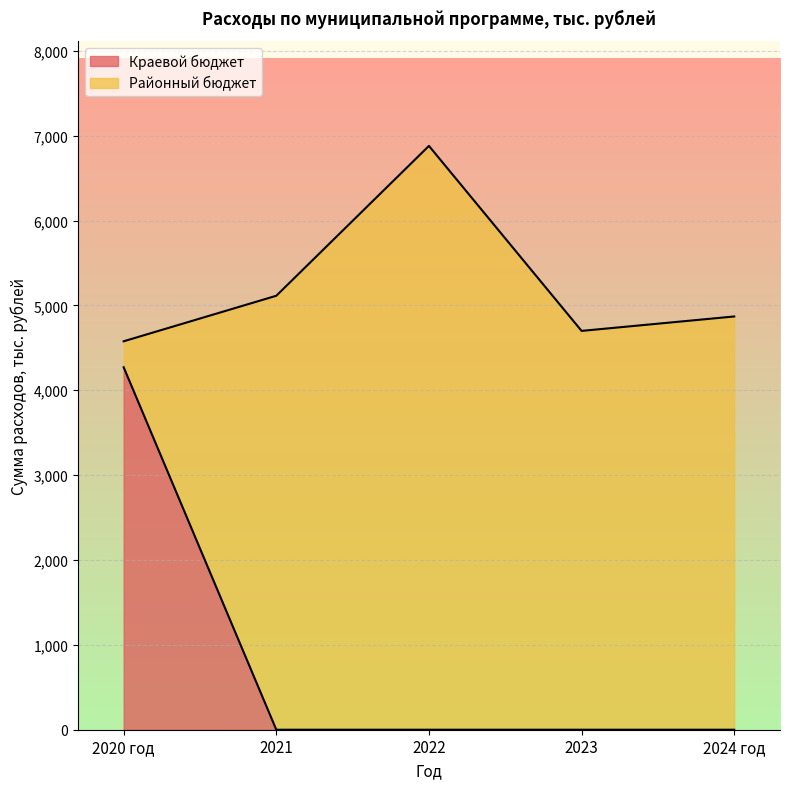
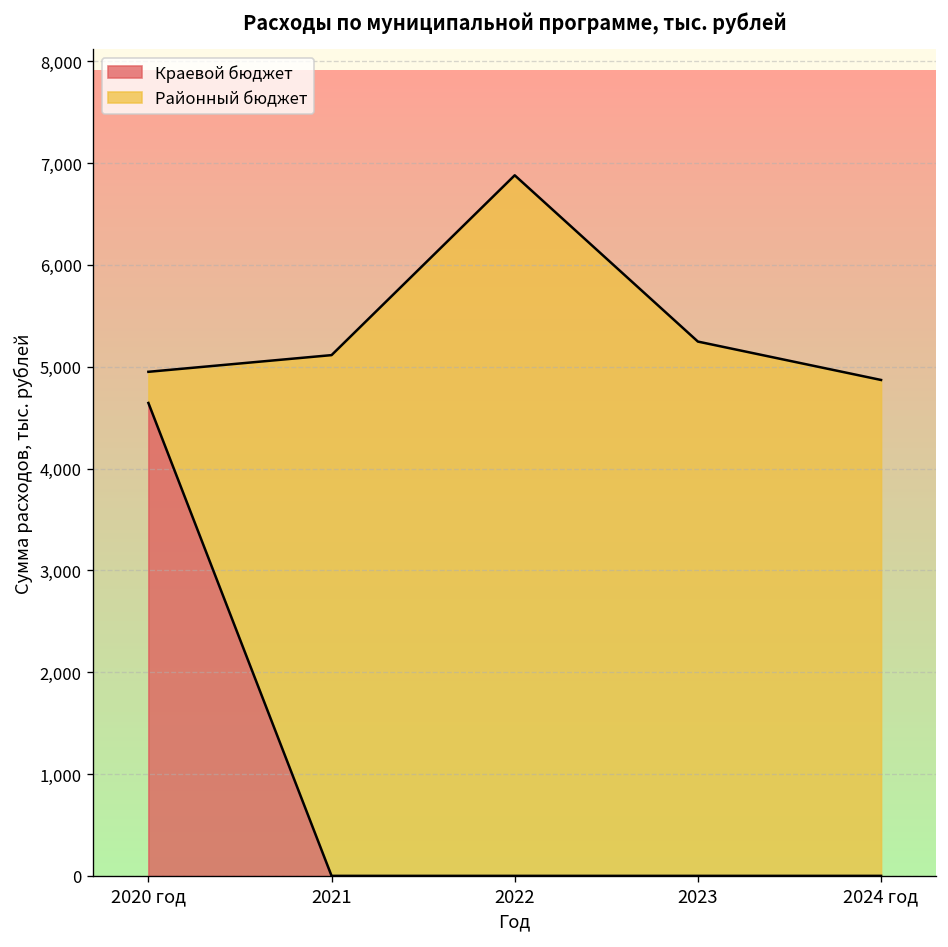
  {
    "Краевой бюджет": {
-     "2020 год": "4,300",
+     "2020 год": "4,600",
      "2021": "0",
      "2022": "0",
      "2023": "0",
      "2024 год": "0"
    },
    "Районный бюджет": {
      "2020 год": "300",
      "2021": "5,100",
      "2022": "6,900",
-     "2023": "4,700",
+     "2023": "5,200",
      "2024 год": "4,900"
    }
  }
